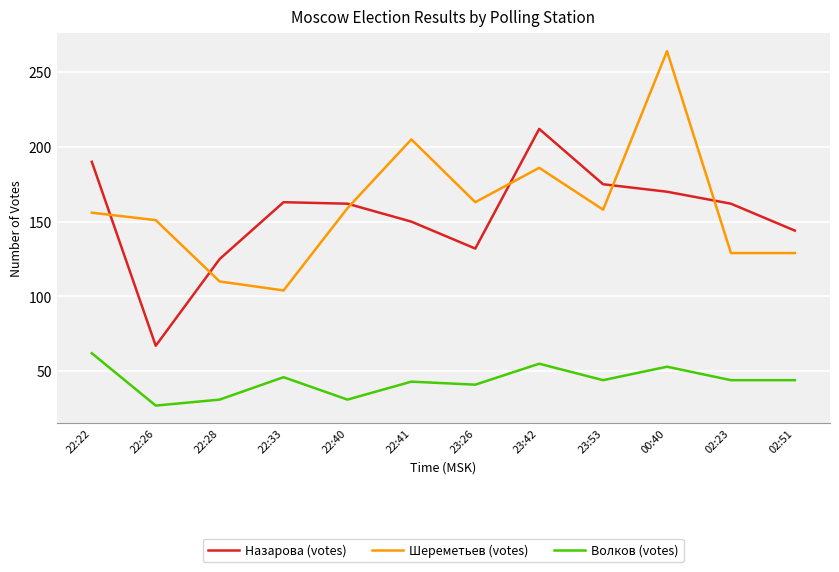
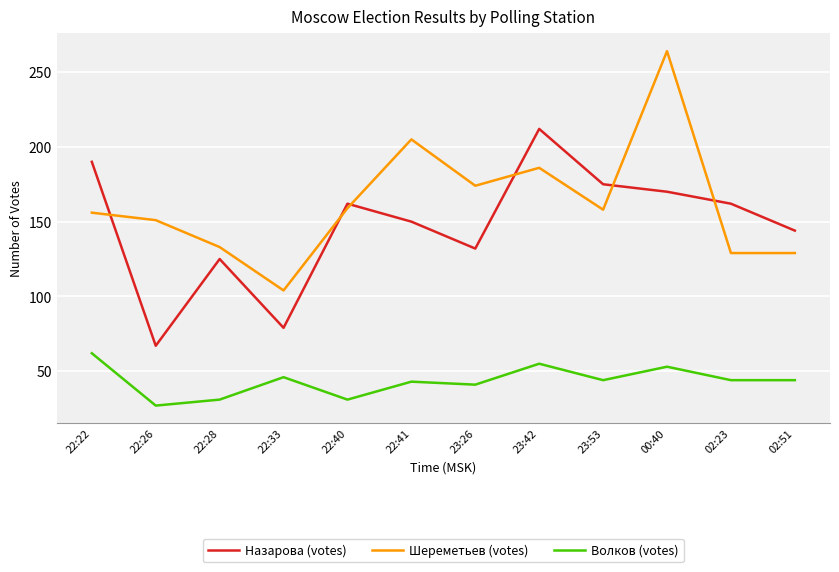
  {
    "Назарова (votes)": {
      "22:22": 190,
      "22:26": 67,
      "22:28": 125,
-     "22:33": 163,
+     "22:33": 79,
      "22:40": 162,
      "22:41": 150,
      "23:26": 132,
      "23:42": 212,
      "23:53": 175,
      "00:40": 170,
      "02:23": 162,
      "02:51": 144
    },
    "Шереметьев (votes)": {
      "22:22": 156,
      "22:26": 151,
-     "22:28": 110,
+     "22:28": 133,
      "22:33": 104,
      "22:40": 159,
      "22:41": 205,
-     "23:26": 163,
+     "23:26": 174,
      "23:42": 186,
      "23:53": 158,
      "00:40": 264,
      "02:23": 129,
      "02:51": 129
    },
    "Волков (votes)": {
      "22:22": 62,
      "22:26": 27,
      "22:28": 31,
      "22:33": 46,
      "22:40": 31,
      "22:41": 43,
      "23:26": 41,
      "23:42": 55,
      "23:53": 44,
      "00:40": 53,
      "02:23": 44,
      "02:51": 44
    }
  }
